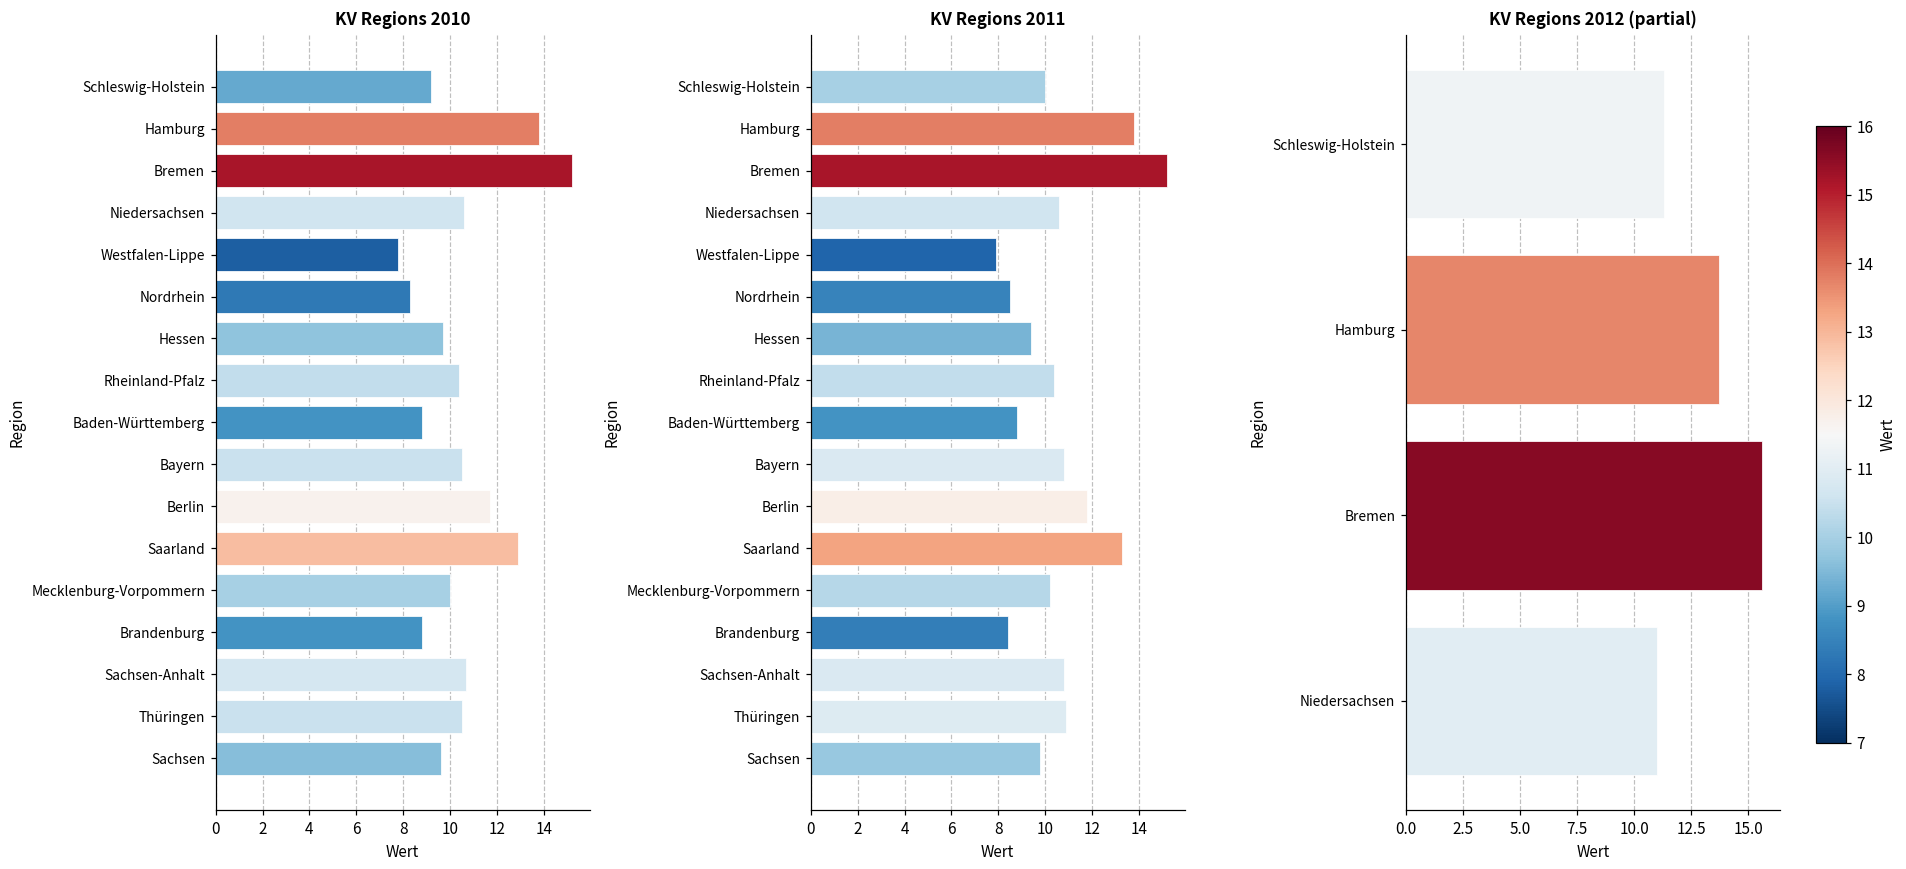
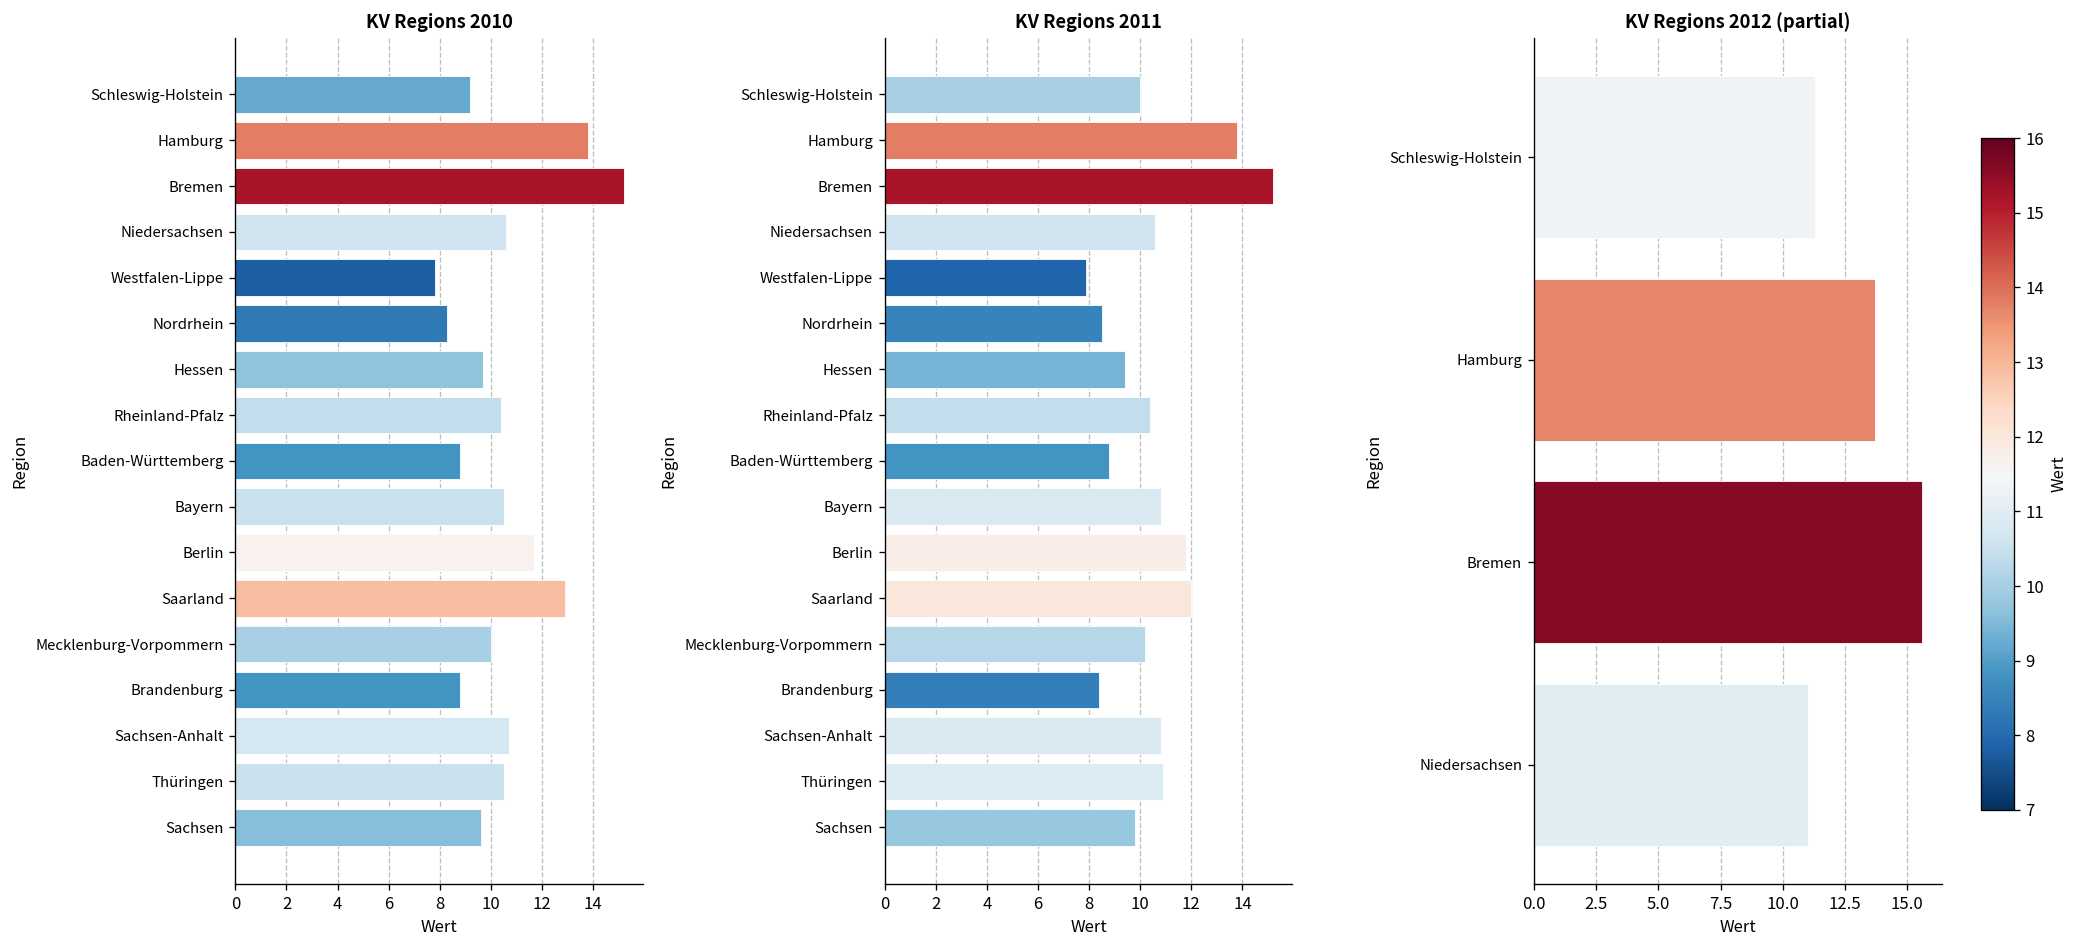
  {
    "KV Regions 2010": {
      "Schleswig-Holstein": 9.2,
      "Hamburg": 13.8,
      "Bremen": 15.2,
      "Niedersachsen": 10.6,
      "Westfalen-Lippe": 7.8,
      "Nordrhein": 8.3,
      "Hessen": 9.7,
      "Rheinland-Pfalz": 10.4,
      "Baden-Württemberg": 8.8,
      "Bayern": 10.5,
      "Berlin": 11.7,
      "Saarland": 12.9,
      "Mecklenburg-Vorpommern": 10.0,
      "Brandenburg": 8.8,
      "Sachsen-Anhalt": 10.7,
      "Thüringen": 10.5,
      "Sachsen": 9.6
    },
    "KV Regions 2011": {
      "Schleswig-Holstein": 10.0,
      "Hamburg": 13.8,
      "Bremen": 15.2,
      "Niedersachsen": 10.6,
      "Westfalen-Lippe": 7.9,
      "Nordrhein": 8.5,
      "Hessen": 9.4,
      "Rheinland-Pfalz": 10.4,
      "Baden-Württemberg": 8.8,
      "Bayern": 10.8,
      "Berlin": 11.8,
-     "Saarland": 13.3,
+     "Saarland": 12.0,
      "Mecklenburg-Vorpommern": 10.2,
      "Brandenburg": 8.4,
      "Sachsen-Anhalt": 10.8,
      "Thüringen": 10.9,
      "Sachsen": 9.8
    },
    "KV Regions 2012 (partial)": {
      "Schleswig-Holstein": 11.3,
      "Hamburg": 13.7,
      "Bremen": 15.6,
      "Niedersachsen": 11.0
    }
  }
